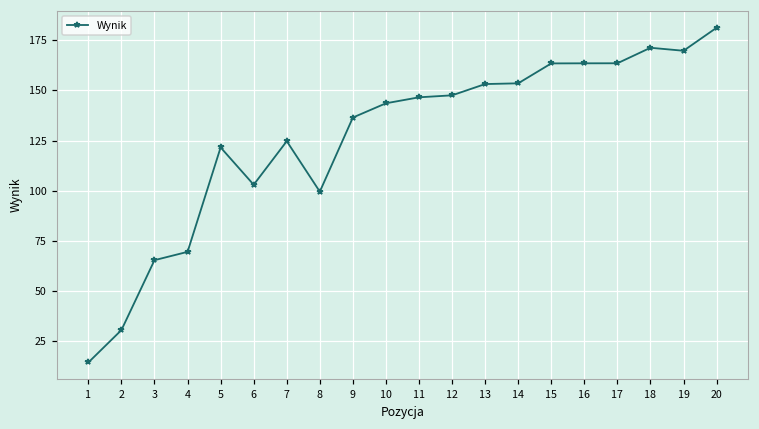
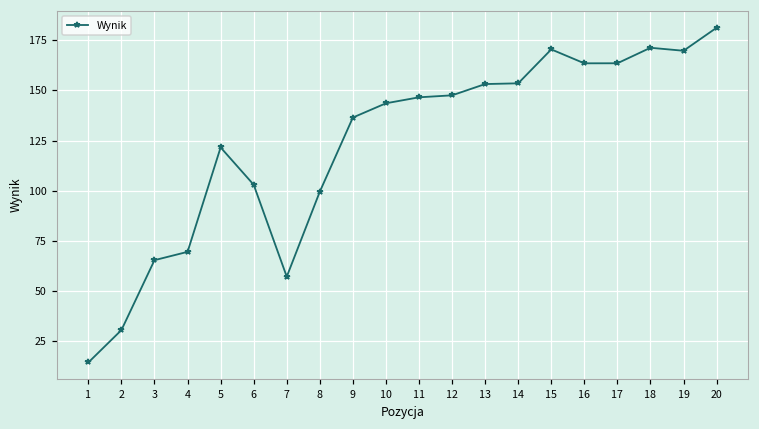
  {
    "1": 15,
    "2": 31,
    "3": 65,
    "4": 70,
    "5": 122,
    "6": 103,
-   "7": 125,
+   "7": 57,
    "8": 100,
    "9": 137,
    "10": 144,
    "11": 147,
    "12": 148,
    "13": 153,
    "14": 154,
-   "15": 163,
+   "15": 170,
    "16": 163,
    "17": 164,
    "18": 171,
    "19": 170,
    "20": 181
  }
